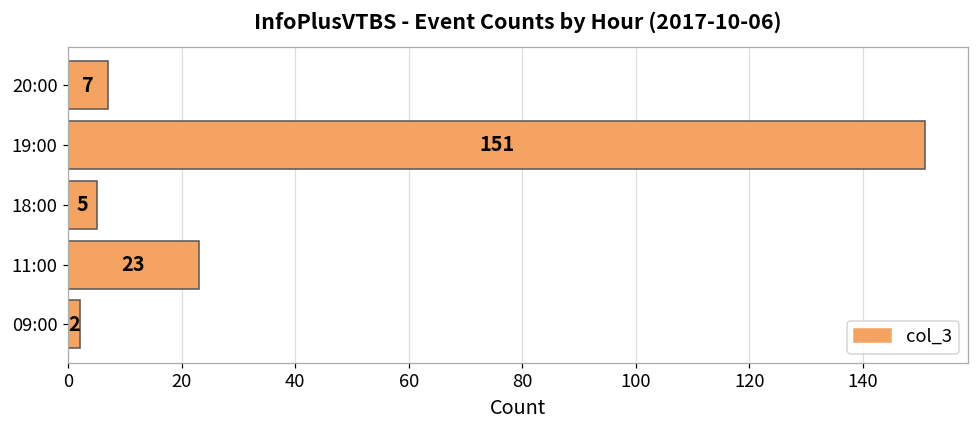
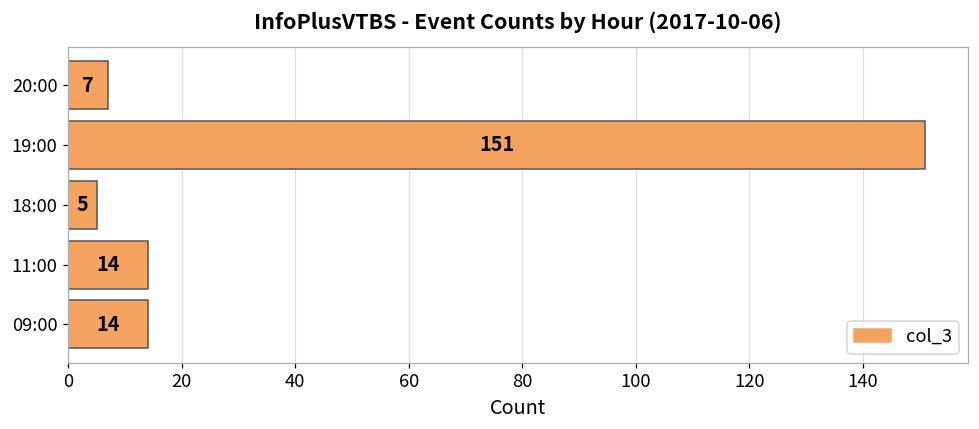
  {
    "20:00": 7,
    "19:00": 151,
    "18:00": 5,
-   "11:00": 23,
-   "09:00": 2
+   "11:00": 14,
+   "09:00": 14
  }
